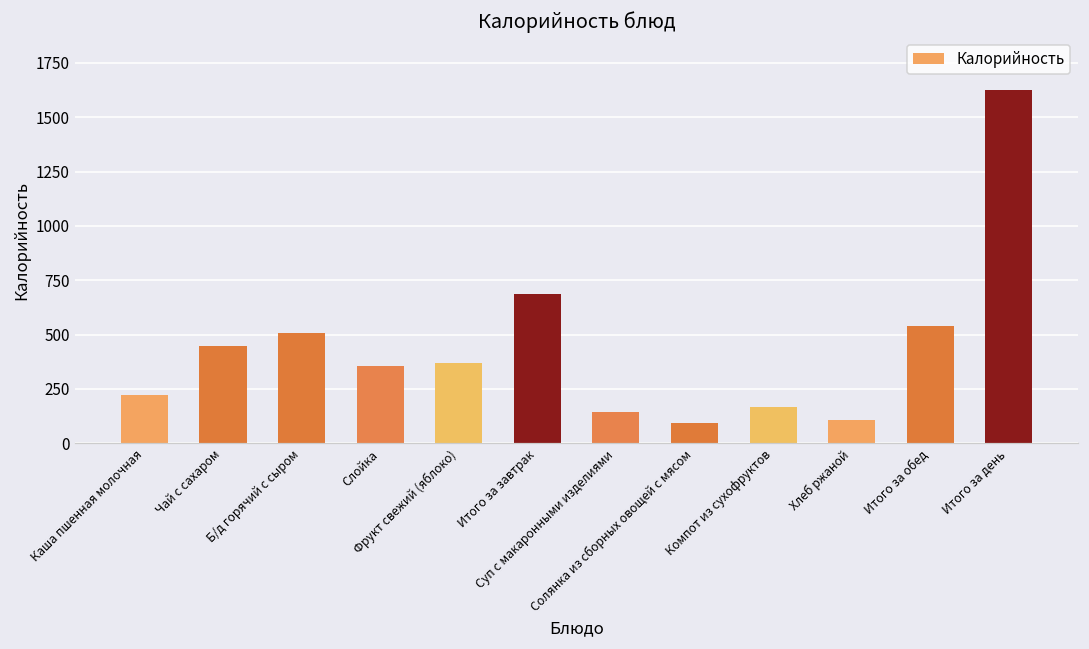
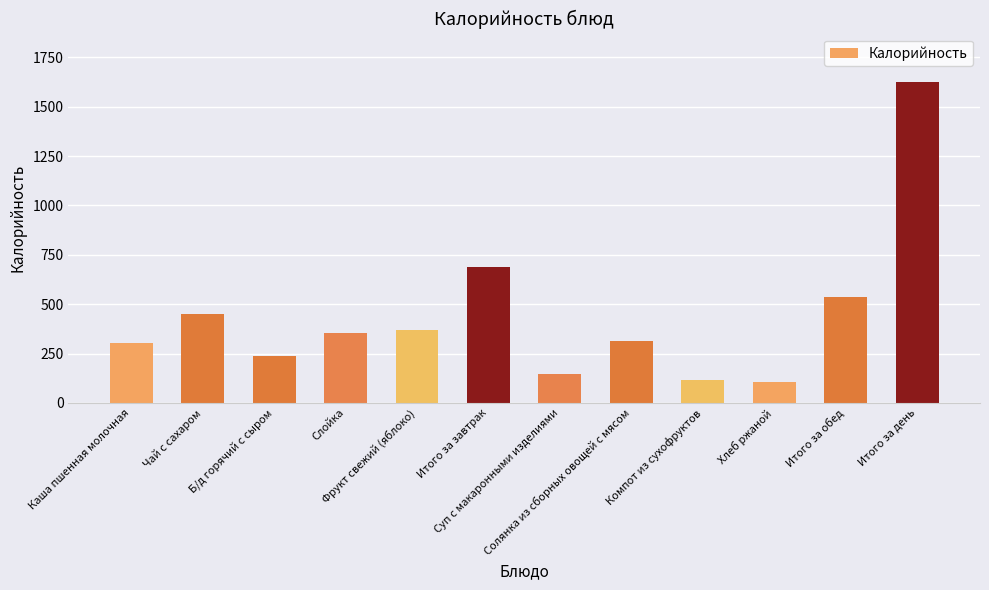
  {
-   "Каша пшенная молочная": 220,
+   "Каша пшенная молочная": 300,
    "Чай с сахаром": 450,
-   "Б/д горячий с сыром": 510,
+   "Б/д горячий с сыром": 240,
    "Слойка": 350,
    "Фрукт свежий (яблоко)": 370,
    "Итого за завтрак": 690,
    "Суп с макаронными изделиями": 140,
-   "Солянка из сборных овощей с мясом": 90,
-   "Компот из сухофруктов": 170,
+   "Солянка из сборных овощей с мясом": 310,
+   "Компот из сухофруктов": 120,
    "Хлеб ржаной": 110,
    "Итого за обед": 540,
    "Итого за день": 1630
  }
